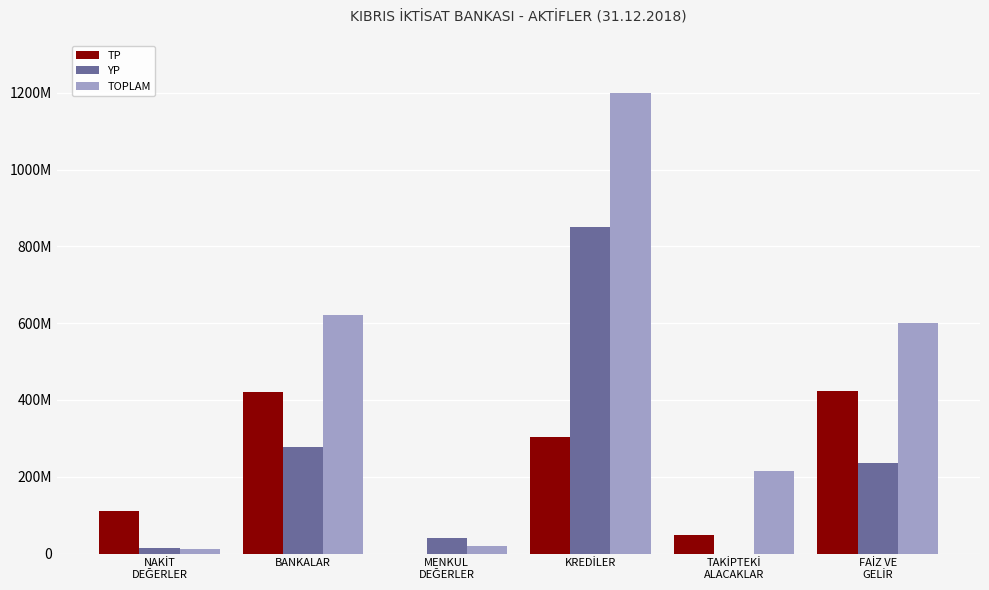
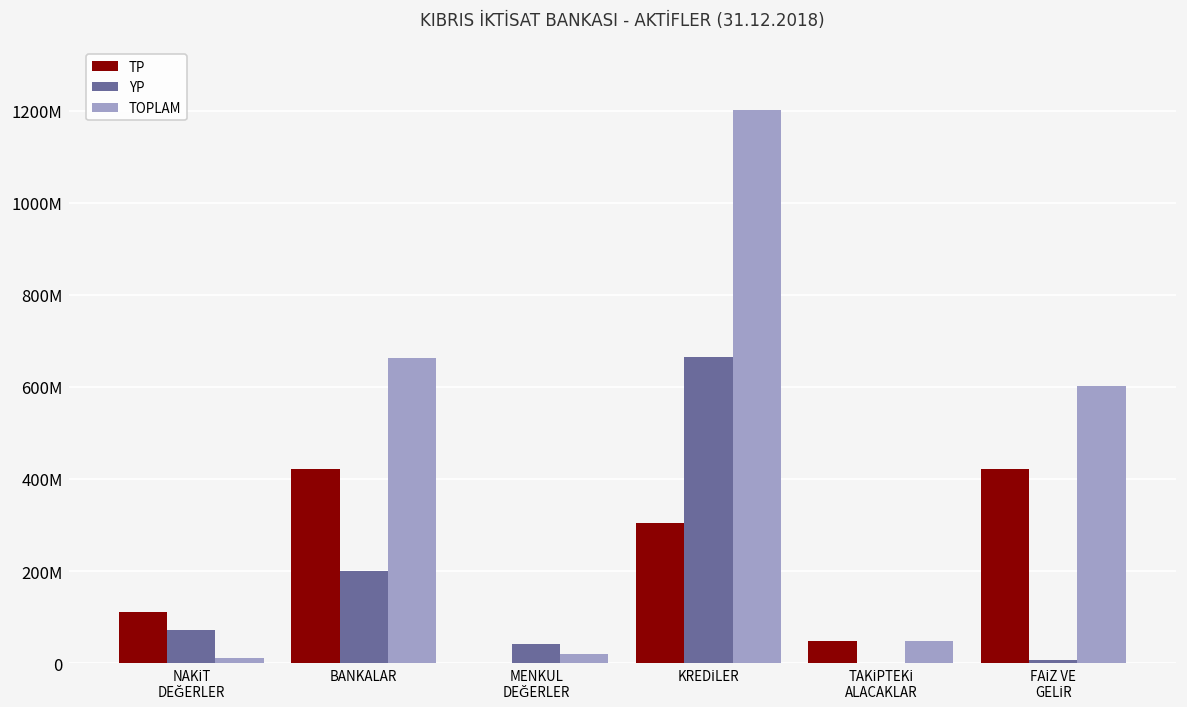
  {
    "TP": {
      "NAKİT DEĞERLER": 110000000,
      "BANKALAR": 420000000,
      "MENKUL DEĞERLER": 0,
      "KREDİLER": 300000000,
      "TAKİPTEKİ ALACAKLAR": 50000000,
      "FAİZ VE GELİR": 420000000
    },
    "YP": {
-     "NAKİT DEĞERLER": 10000000,
-     "BANKALAR": 280000000,
+     "NAKİT DEĞERLER": 70000000,
+     "BANKALAR": 200000000,
      "MENKUL DEĞERLER": 40000000,
-     "KREDİLER": 850000000,
+     "KREDİLER": 670000000,
      "TAKİPTEKİ ALACAKLAR": 0,
-     "FAİZ VE GELİR": 230000000
+     "FAİZ VE GELİR": 10000000
    },
    "TOPLAM": {
      "NAKİT DEĞERLER": 10000000,
-     "BANKALAR": 620000000,
+     "BANKALAR": 660000000,
      "MENKUL DEĞERLER": 20000000,
      "KREDİLER": 1200000000,
-     "TAKİPTEKİ ALACAKLAR": 220000000,
+     "TAKİPTEKİ ALACAKLAR": 50000000,
      "FAİZ VE GELİR": 600000000
    }
  }
